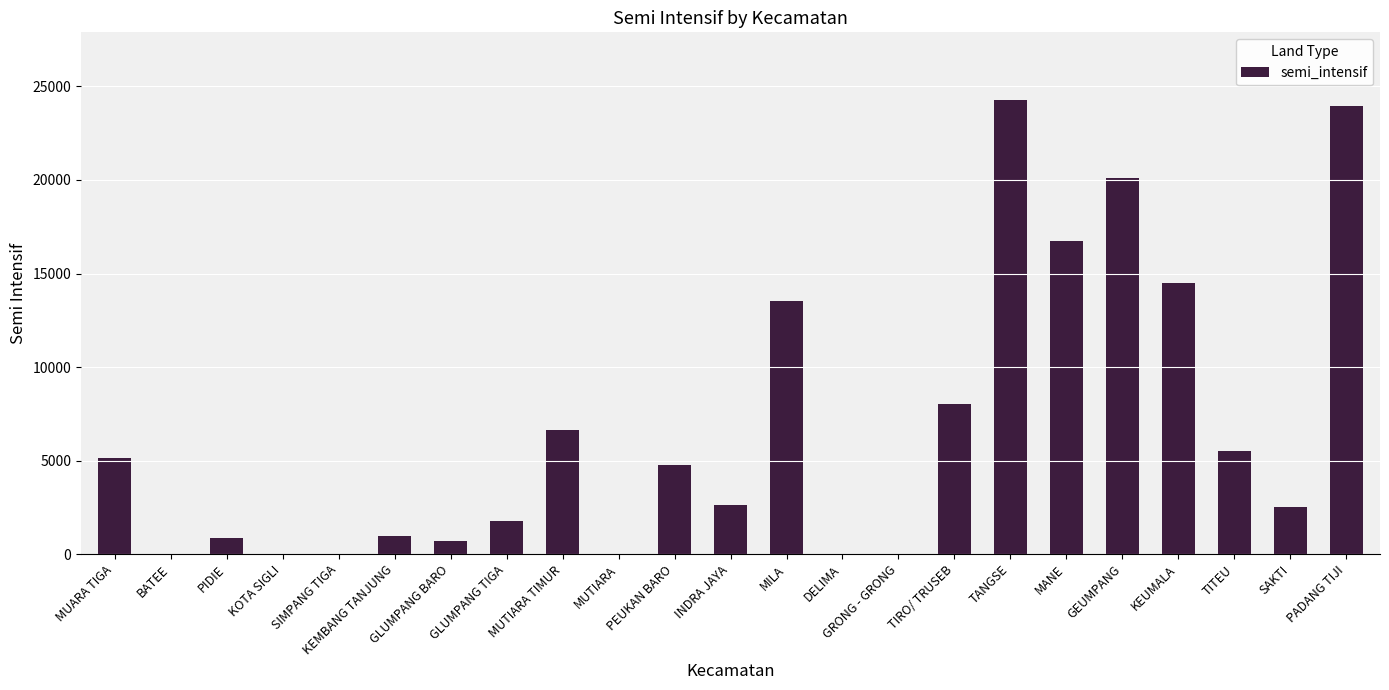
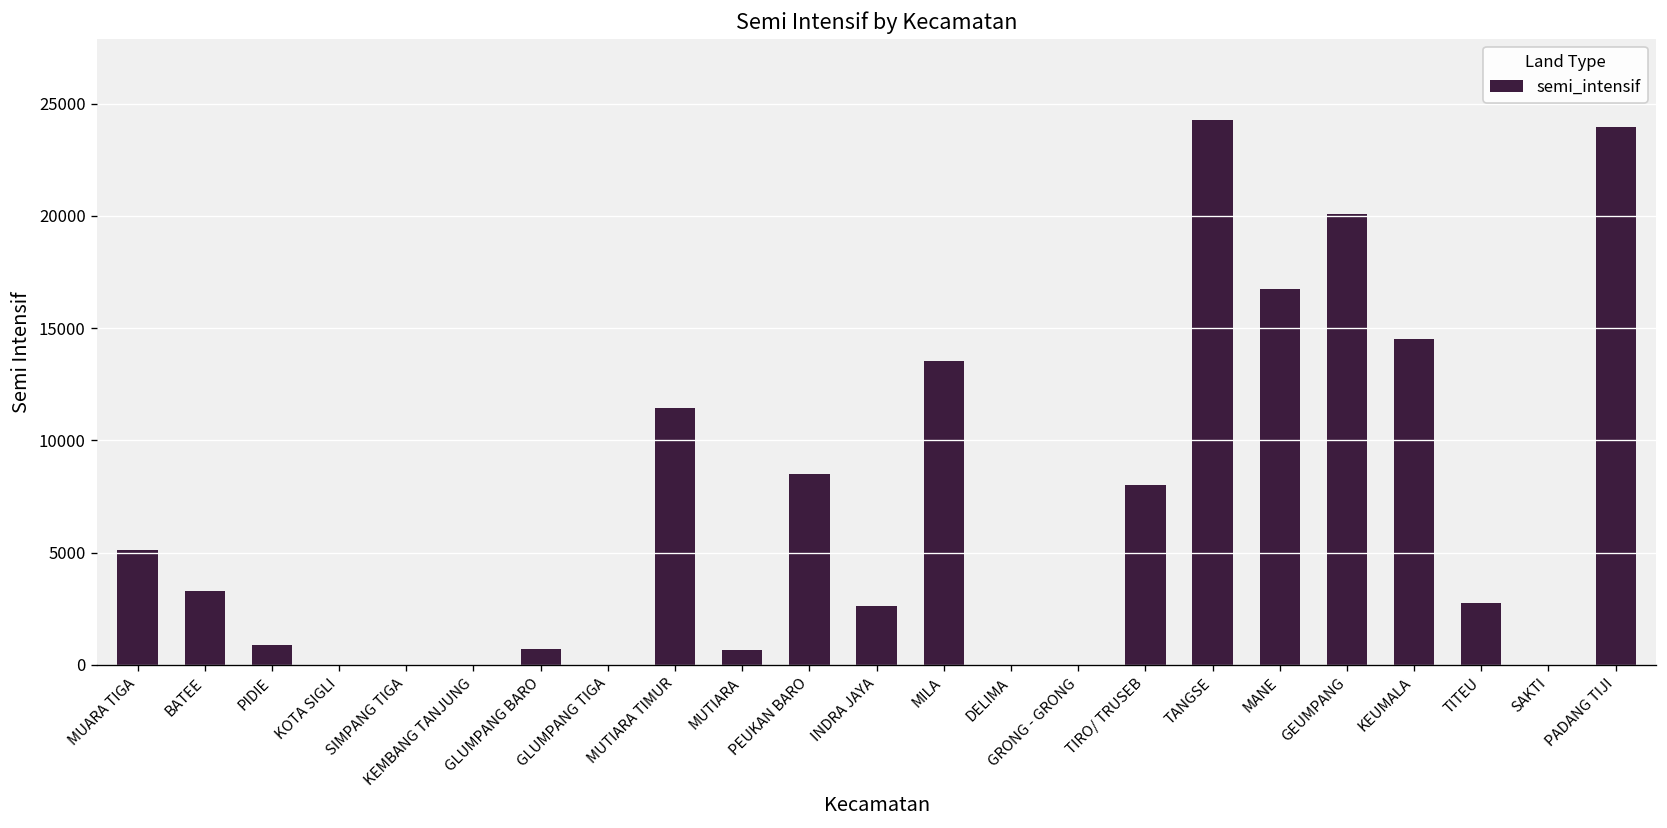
  {
    "MUARA TIGA": 5100,
-   "BATEE": 0,
+   "BATEE": 3300,
    "PIDIE": 900,
    "KOTA SIGLI": 0,
    "SIMPANG TIGA": 0,
-   "KEMBANG TANJUNG": 1000,
+   "KEMBANG TANJUNG": 0,
    "GLUMPANG BARO": 700,
-   "GLUMPANG TIGA": 1800,
-   "MUTIARA TIMUR": 6600,
-   "MUTIARA": 0,
-   "PEUKAN BARO": 4800,
+   "GLUMPANG TIGA": 0,
+   "MUTIARA TIMUR": 11400,
+   "MUTIARA": 700,
+   "PEUKAN BARO": 8500,
    "INDRA JAYA": 2600,
    "MILA": 13600,
    "DELIMA": 0,
    "GRONG - GRONG": 0,
    "TIRO/ TRUSEB": 8000,
    "TANGSE": 24300,
    "MANE": 16700,
    "GEUMPANG": 20100,
    "KEUMALA": 14500,
-   "TITEU": 5500,
-   "SAKTI": 2500,
+   "TITEU": 2700,
+   "SAKTI": 0,
    "PADANG TIJI": 24000
  }
